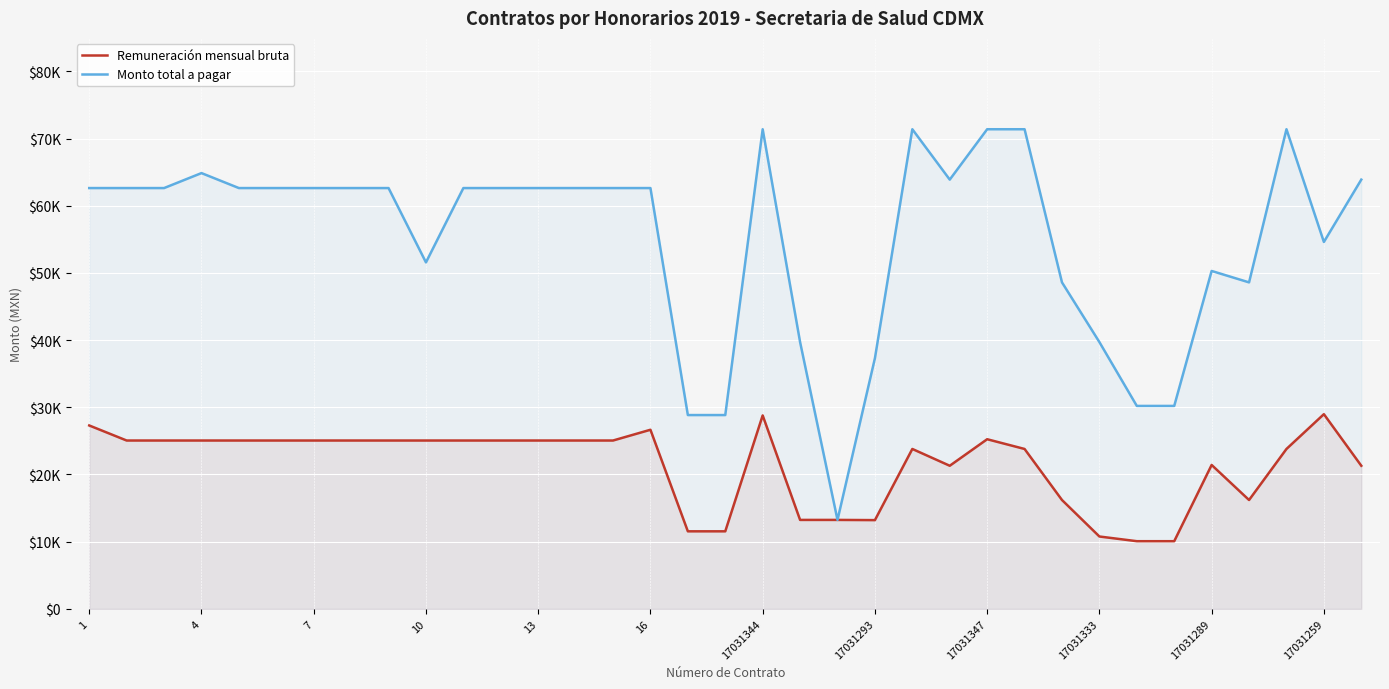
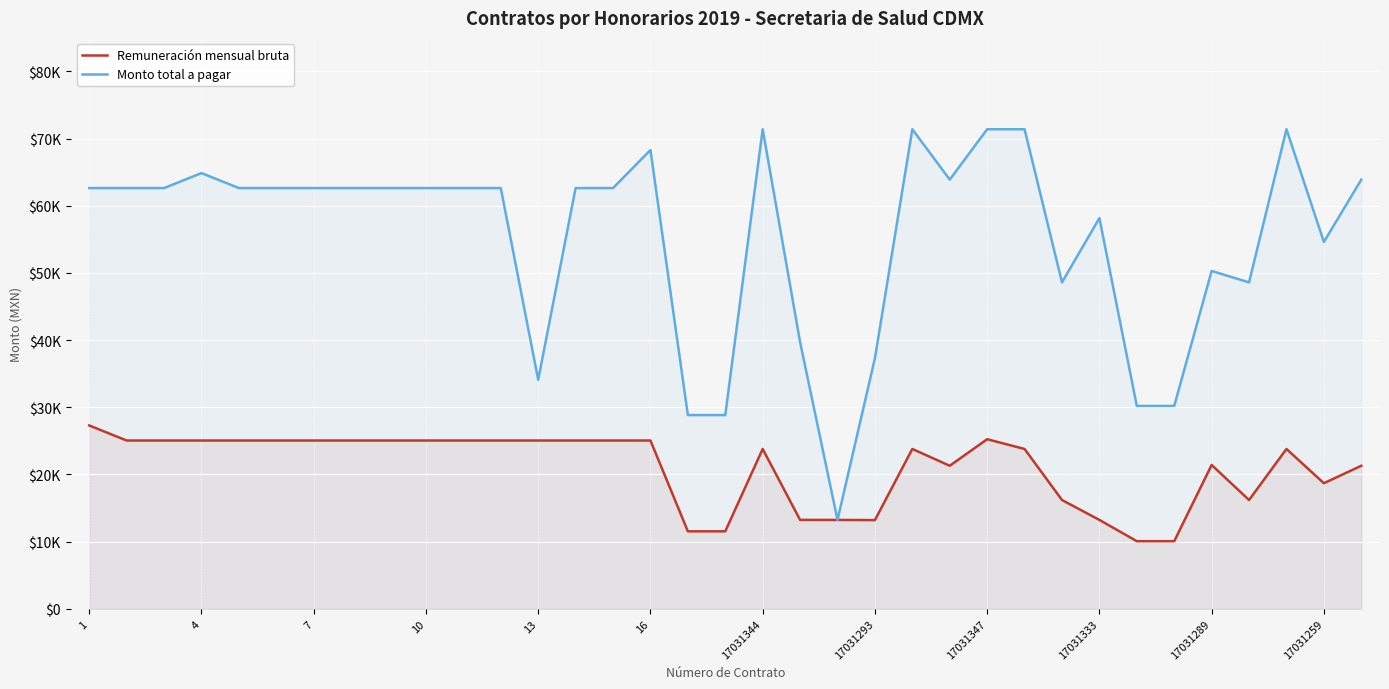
  {
    "Remuneración mensual bruta": {
      "1": "$27000",
      "4": "$25000",
      "7": "$25000",
      "10": "$25000",
      "13": "$25000",
-     "16": "$27000",
-     "17031344": "$29000",
+     "16": "$25000",
+     "17031344": "$24000",
      "17031293": "$13000",
      "17031347": "$25000",
-     "17031333": "$11000",
+     "17031333": "$13000",
      "17031289": "$21000",
-     "17031259": "$29000"
+     "17031259": "$19000"
    },
    "Monto total a pagar": {
      "1": "$63000",
      "4": "$65000",
      "7": "$63000",
-     "10": "$52000",
-     "13": "$63000",
-     "16": "$63000",
+     "10": "$63000",
+     "13": "$34000",
+     "16": "$68000",
      "17031344": "$71000",
      "17031293": "$37000",
      "17031347": "$71000",
-     "17031333": "$40000",
+     "17031333": "$58000",
      "17031289": "$50000",
      "17031259": "$55000"
    }
  }
